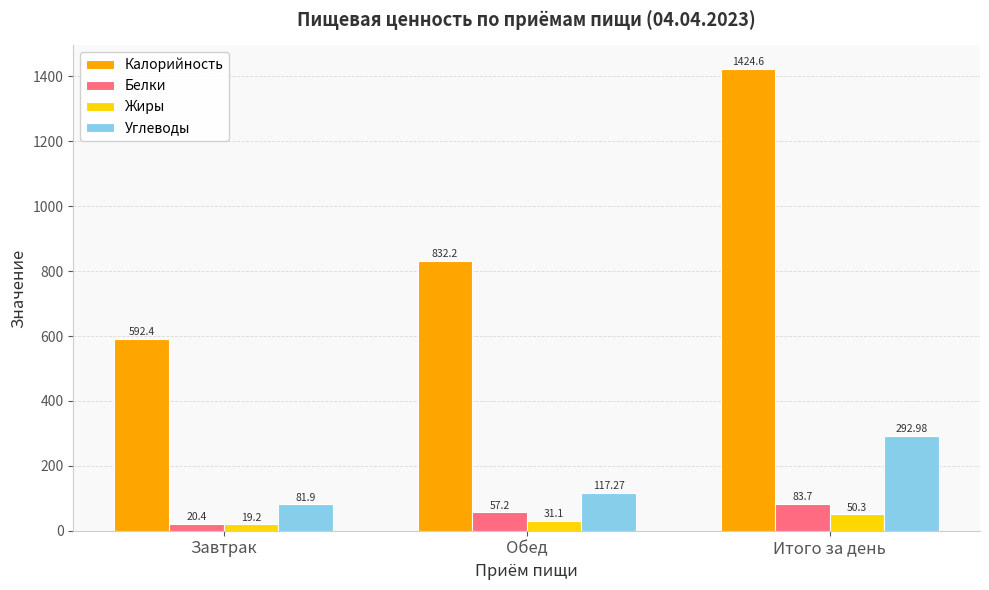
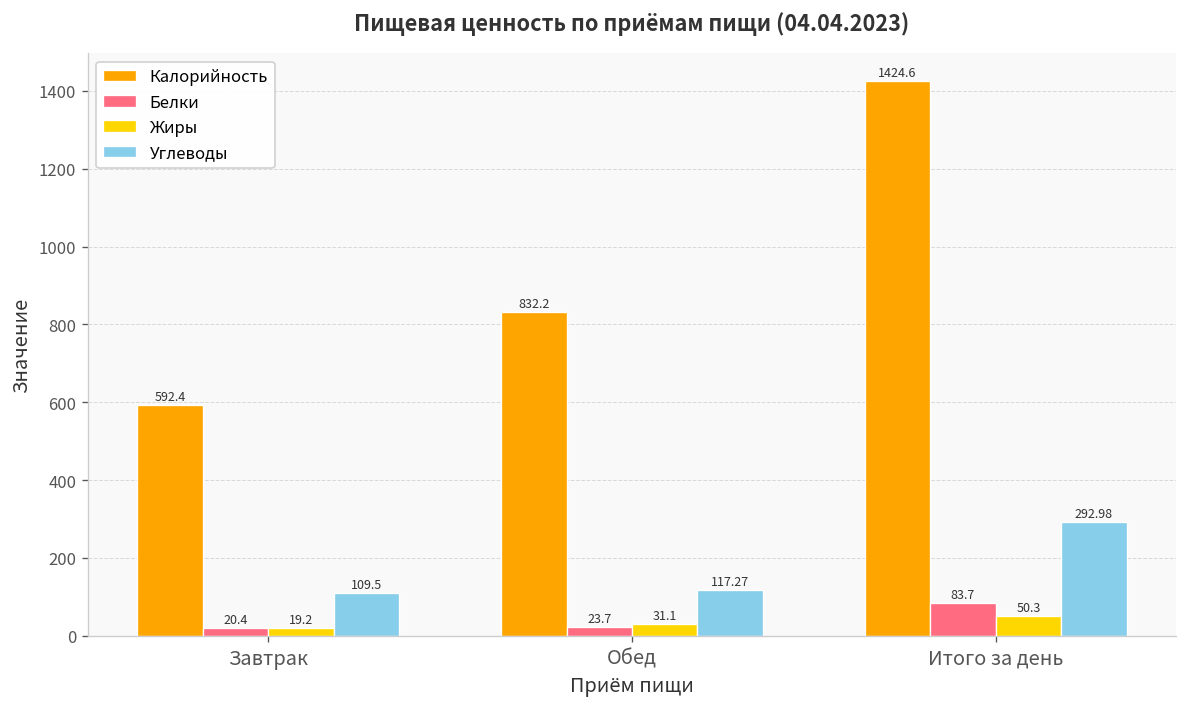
  {
    "Белки": {
      "Завтрак": 20.4,
-     "Обед": 57.2,
+     "Обед": 23.7,
      "Итого за день": 83.7
    },
    "Углеводы": {
-     "Завтрак": 81.9,
+     "Завтрак": 109.5,
      "Обед": 117.27,
      "Итого за день": 292.98
    }
  }
